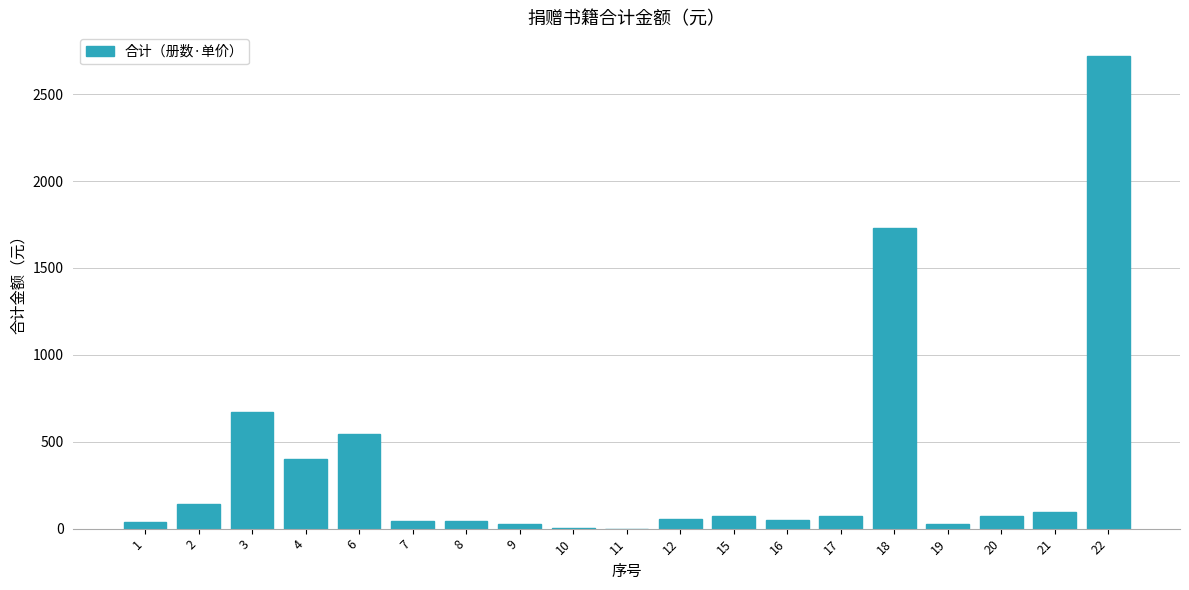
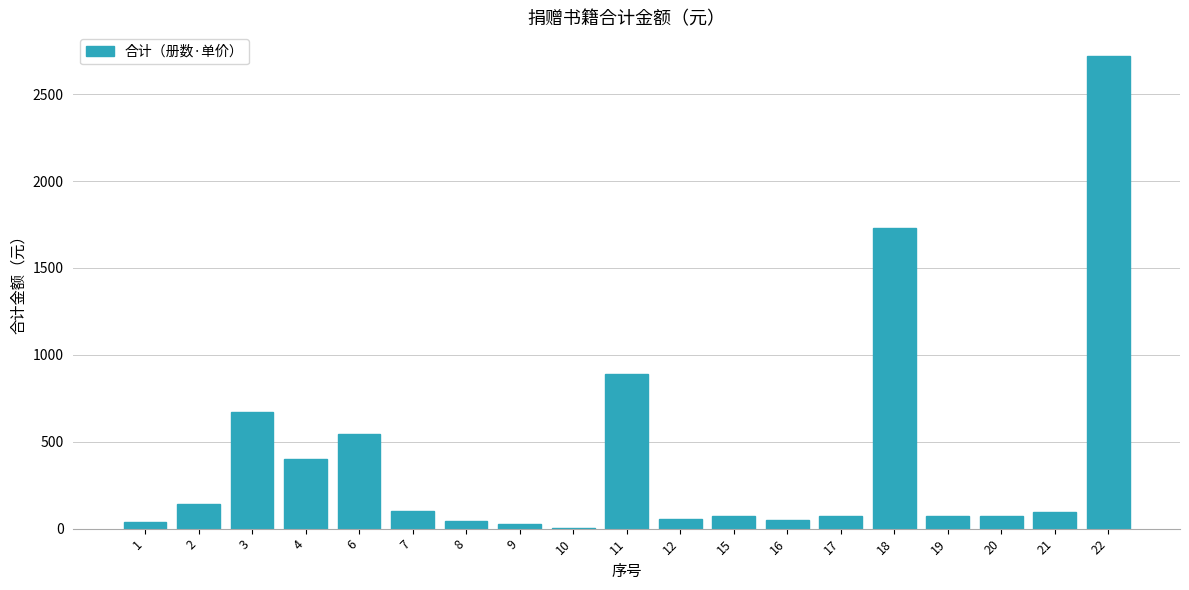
  {
    "1": 40,
    "2": 140,
    "3": 670,
    "4": 400,
    "6": 540,
-   "7": 40,
+   "7": 100,
    "8": 50,
    "9": 30,
-   "11": 0,
+   "11": 890,
    "12": 60,
    "15": 70,
    "16": 50,
    "17": 70,
    "18": 1730,
-   "19": 30,
+   "19": 70,
    "20": 70,
    "21": 100,
    "22": 2720
  }
